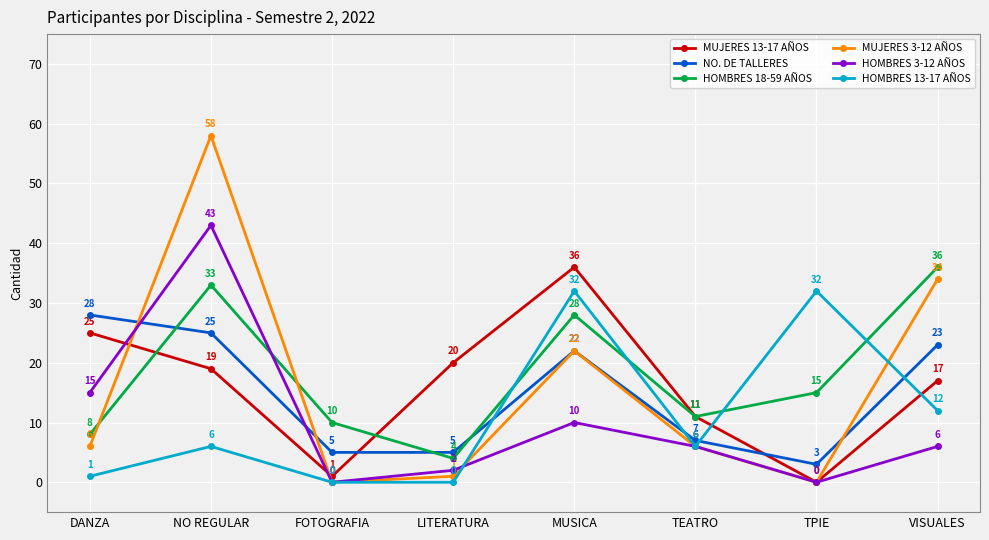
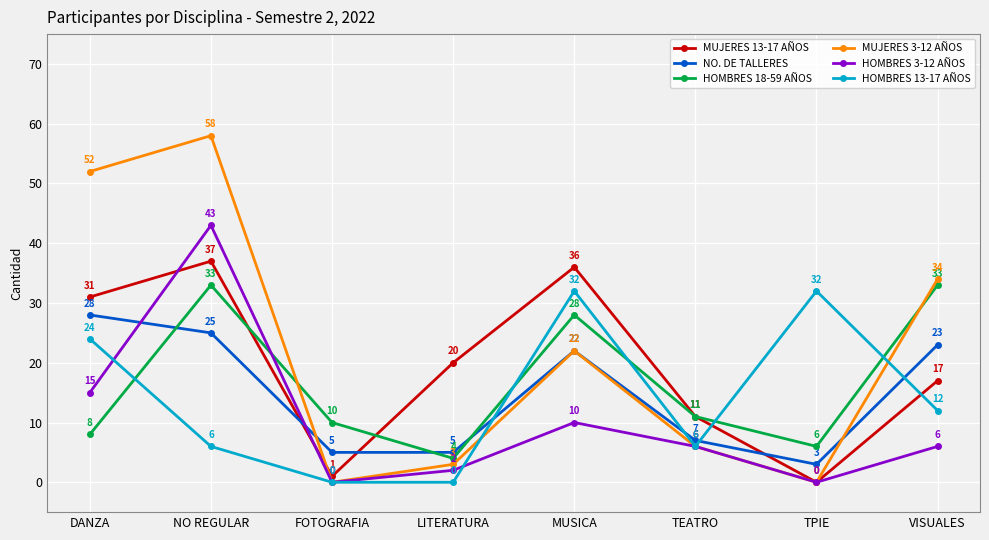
  {
    "MUJERES 13-17 AÑOS": {
-     "DANZA": 25,
-     "NO REGULAR": 19,
+     "DANZA": 31,
+     "NO REGULAR": 37,
      "LITERATURA": 20,
      "MUSICA": 36,
      "VISUALES": 17
    },
    "NO. DE TALLERES": {
      "NO REGULAR": 25,
      "FOTOGRAFIA": 5,
      "VISUALES": 23
    },
    "HOMBRES 18-59 AÑOS": {
      "DANZA": 8,
      "NO REGULAR": 33,
      "FOTOGRAFIA": 10,
      "MUSICA": 28,
-     "TPIE": 15,
-     "VISUALES": 36
+     "TPIE": 6,
+     "VISUALES": 33
    },
    "MUJERES 3-12 AÑOS": {
-     "DANZA": 6,
+     "DANZA": 52,
      "NO REGULAR": 58,
-     "LITERATURA": 1
+     "LITERATURA": 3
    },
    "HOMBRES 3-12 AÑOS": {
      "DANZA": 15,
      "NO REGULAR": 43,
      "MUSICA": 10,
      "VISUALES": 6
    },
    "HOMBRES 13-17 AÑOS": {
-     "DANZA": 1,
+     "DANZA": 24,
      "NO REGULAR": 6,
      "MUSICA": 32,
      "TPIE": 32,
      "VISUALES": 12
    }
  }
